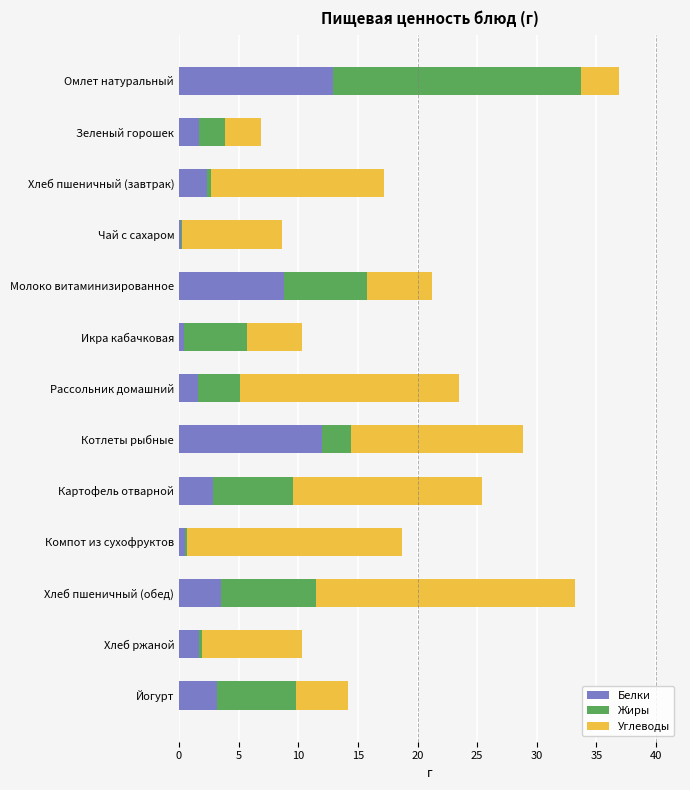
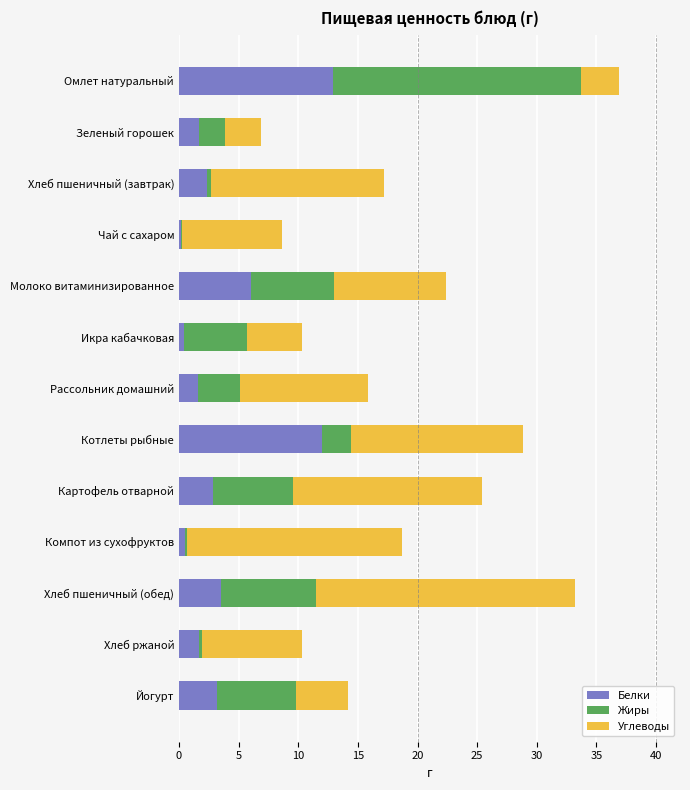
  {
    "Белки": {
      "Омлет натуральный": 12.9,
      "Зеленый горошек": 1.7,
      "Хлеб пшеничный (завтрак)": 2.4,
-     "Молоко витаминизированное": 8.8,
+     "Молоко витаминизированное": 6.0,
      "Икра кабачковая": 0.4,
      "Рассольник домашний": 1.6,
      "Котлеты рыбные": 12.0,
      "Картофель отварной": 2.9,
      "Компот из сухофруктов": 0.5,
      "Хлеб пшеничный (обед)": 3.6,
      "Хлеб ржаной": 1.7,
      "Йогурт": 3.2
    },
    "Жиры": {
      "Омлет натуральный": 20.8,
      "Зеленый горошек": 2.2,
      "Хлеб пшеничный (завтрак)": 0.3,
      "Молоко витаминизированное": 7.0,
      "Икра кабачковая": 5.3,
      "Рассольник домашний": 3.6,
      "Котлеты рыбные": 2.4,
      "Картофель отварной": 6.7,
      "Хлеб пшеничный (обед)": 7.9,
      "Хлеб ржаной": 0.3,
      "Йогурт": 6.6
    },
    "Углеводы": {
      "Омлет натуральный": 3.2,
      "Зеленый горошек": 3.0,
      "Хлеб пшеничный (завтрак)": 14.5,
      "Чай с сахаром": 8.4,
-     "Молоко витаминизированное": 5.4,
+     "Молоко витаминизированное": 9.4,
      "Икра кабачковая": 4.6,
-     "Рассольник домашний": 18.3,
+     "Рассольник домашний": 10.8,
      "Котлеты рыбные": 14.4,
      "Картофель отварной": 15.9,
      "Компот из сухофруктов": 18.1,
      "Хлеб пшеничный (обед)": 21.7,
      "Хлеб ржаной": 8.4,
      "Йогурт": 4.4
    }
  }
